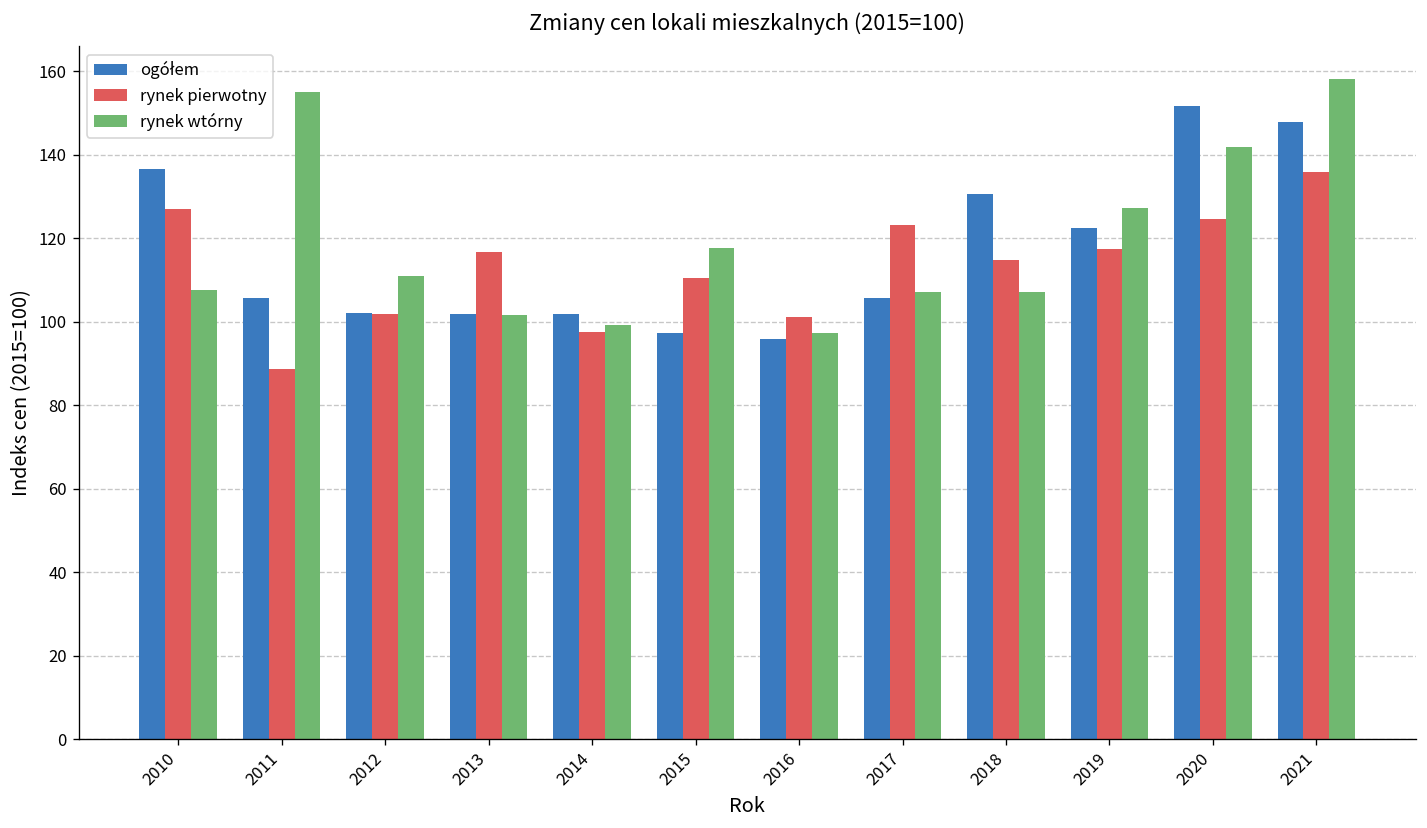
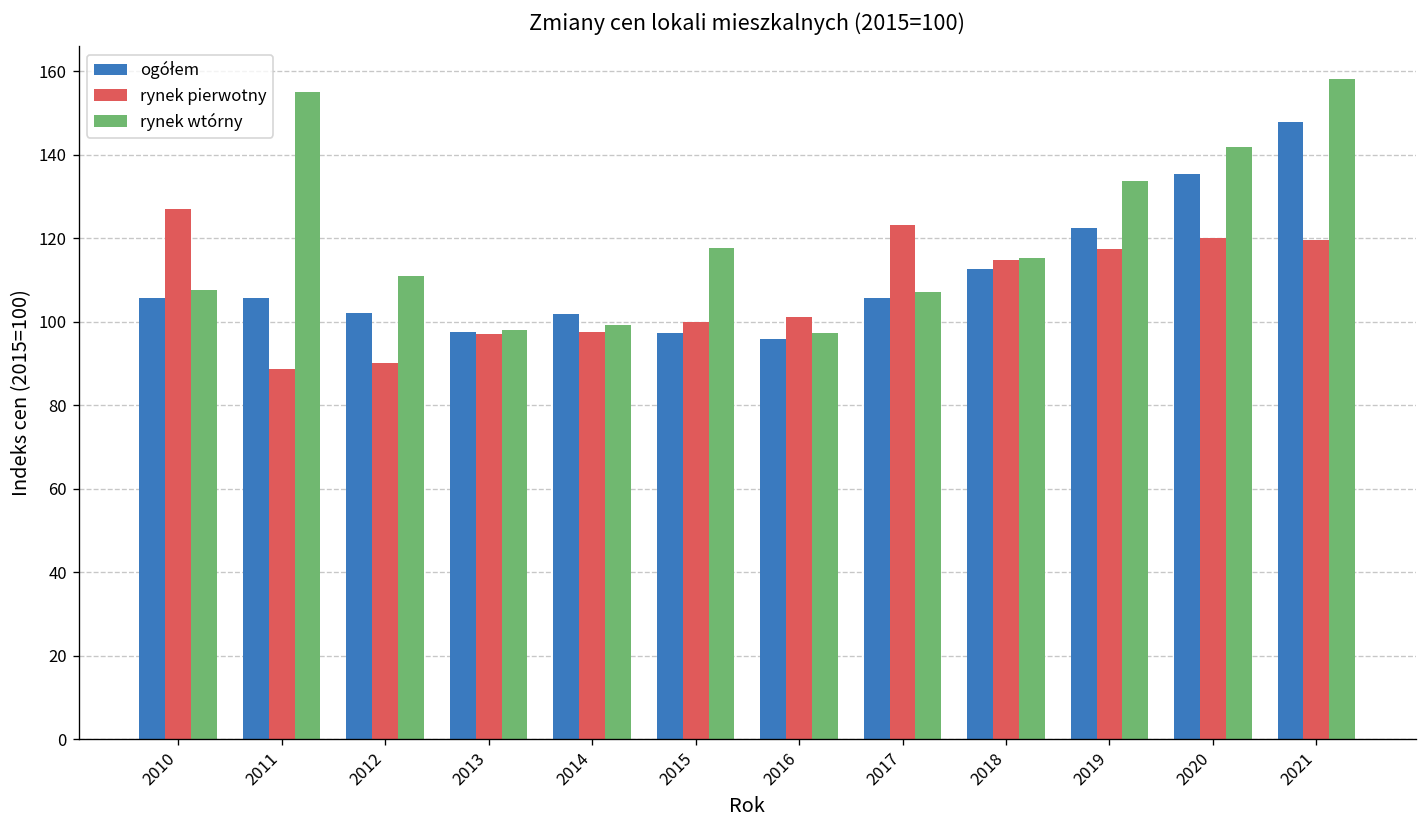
  {
    "ogółem": {
-     "2010": 137,
+     "2010": 106,
      "2011": 106,
      "2012": 102,
-     "2013": 102,
+     "2013": 98,
      "2014": 102,
      "2015": 97,
      "2016": 96,
      "2017": 106,
-     "2018": 131,
+     "2018": 113,
      "2019": 123,
-     "2020": 152,
+     "2020": 135,
      "2021": 148
    },
    "rynek pierwotny": {
      "2010": 127,
      "2011": 89,
-     "2012": 102,
-     "2013": 117,
+     "2012": 90,
+     "2013": 97,
      "2014": 98,
-     "2015": 111,
+     "2015": 100,
      "2016": 101,
      "2017": 123,
      "2018": 115,
      "2019": 117,
-     "2020": 125,
-     "2021": 136
+     "2020": 120,
+     "2021": 120
    },
    "rynek wtórny": {
      "2010": 108,
      "2011": 155,
      "2012": 111,
-     "2013": 102,
+     "2013": 98,
      "2014": 99,
      "2015": 118,
      "2016": 97,
      "2017": 107,
-     "2018": 107,
-     "2019": 127,
+     "2018": 115,
+     "2019": 134,
      "2020": 142,
      "2021": 158
    }
  }
